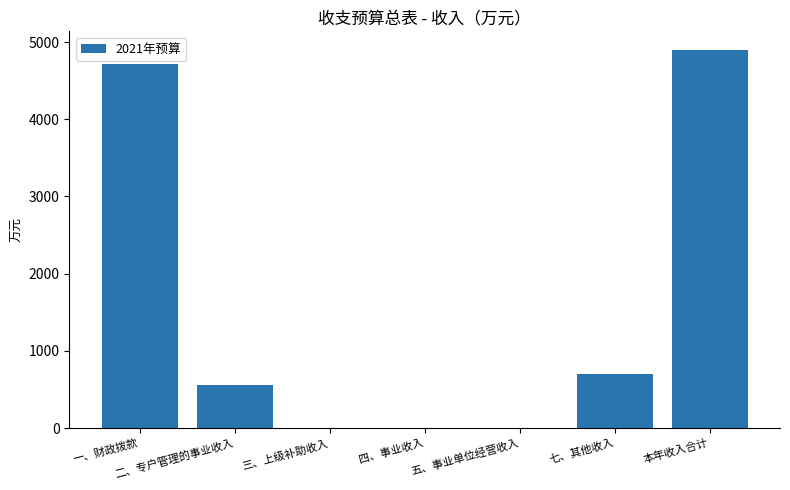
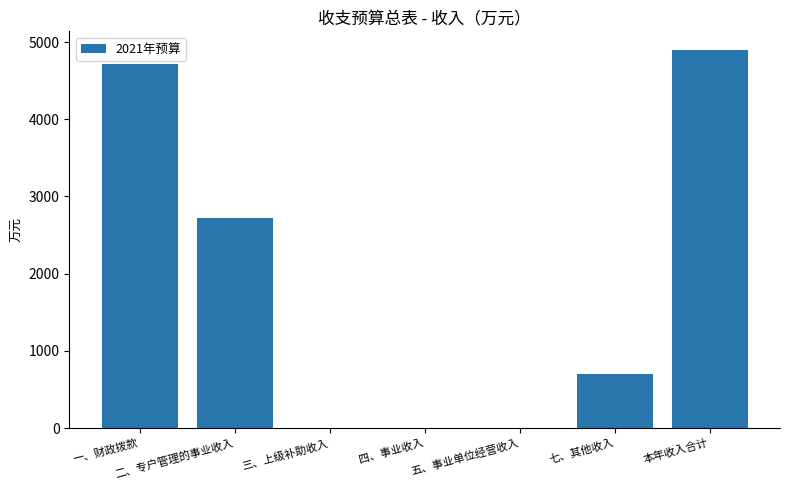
  {
    "一、财政拨款": 4700,
-   "二、专户管理的事业收入": 600,
+   "二、专户管理的事业收入": 2700,
    "三、上级补助收入": 0,
    "四、事业收入": 0,
    "五、事业单位经营收入": 0,
    "七、其他收入": 700,
    "本年收入合计": 4900
  }
